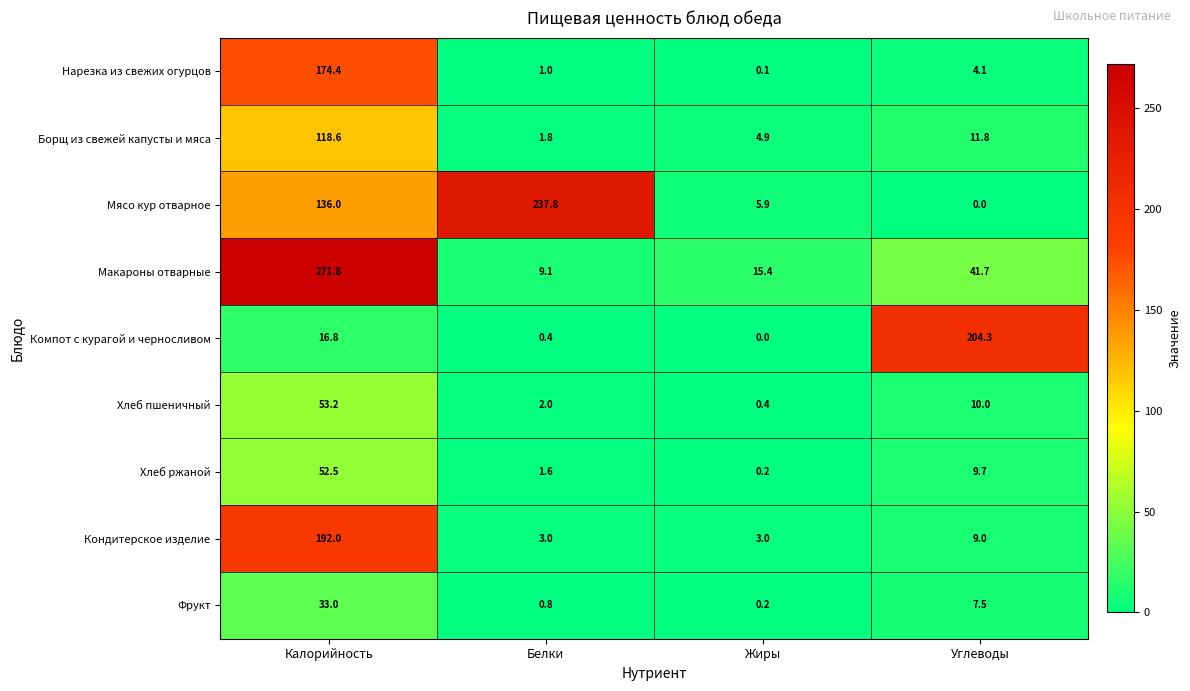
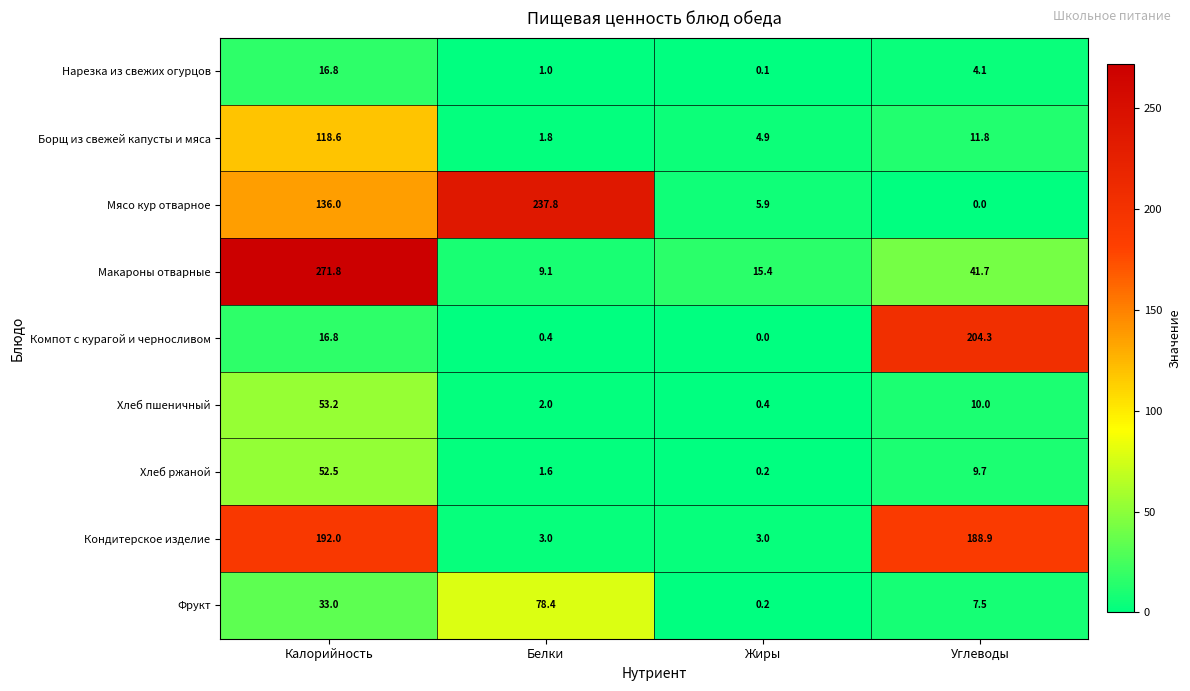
  {
    "Нарезка из свежих огурцов": {
-     "Калорийность": 174.4,
+     "Калорийность": 16.8,
      "Белки": 1.0,
      "Жиры": 0.1,
      "Углеводы": 4.1
    },
    "Борщ из свежей капусты и мяса": {
      "Калорийность": 118.6,
      "Белки": 1.8,
      "Жиры": 4.9,
      "Углеводы": 11.8
    },
    "Мясо кур отварное": {
      "Калорийность": 136.0,
      "Белки": 237.8,
      "Жиры": 5.9,
      "Углеводы": 0.0
    },
    "Макароны отварные": {
      "Калорийность": 271.8,
      "Белки": 9.1,
      "Жиры": 15.4,
      "Углеводы": 41.7
    },
    "Компот с курагой и черносливом": {
      "Калорийность": 16.8,
      "Белки": 0.4,
      "Жиры": 0.0,
      "Углеводы": 204.3
    },
    "Хлеб пшеничный": {
      "Калорийность": 53.2,
      "Белки": 2.0,
      "Жиры": 0.4,
      "Углеводы": 10.0
    },
    "Хлеб ржаной": {
      "Калорийность": 52.5,
      "Белки": 1.6,
      "Жиры": 0.2,
      "Углеводы": 9.7
    },
    "Кондитерское изделие": {
      "Калорийность": 192.0,
      "Белки": 3.0,
      "Жиры": 3.0,
-     "Углеводы": 9.0
+     "Углеводы": 188.9
    },
    "Фрукт": {
      "Калорийность": 33.0,
-     "Белки": 0.8,
+     "Белки": 78.4,
      "Жиры": 0.2,
      "Углеводы": 7.5
    }
  }
